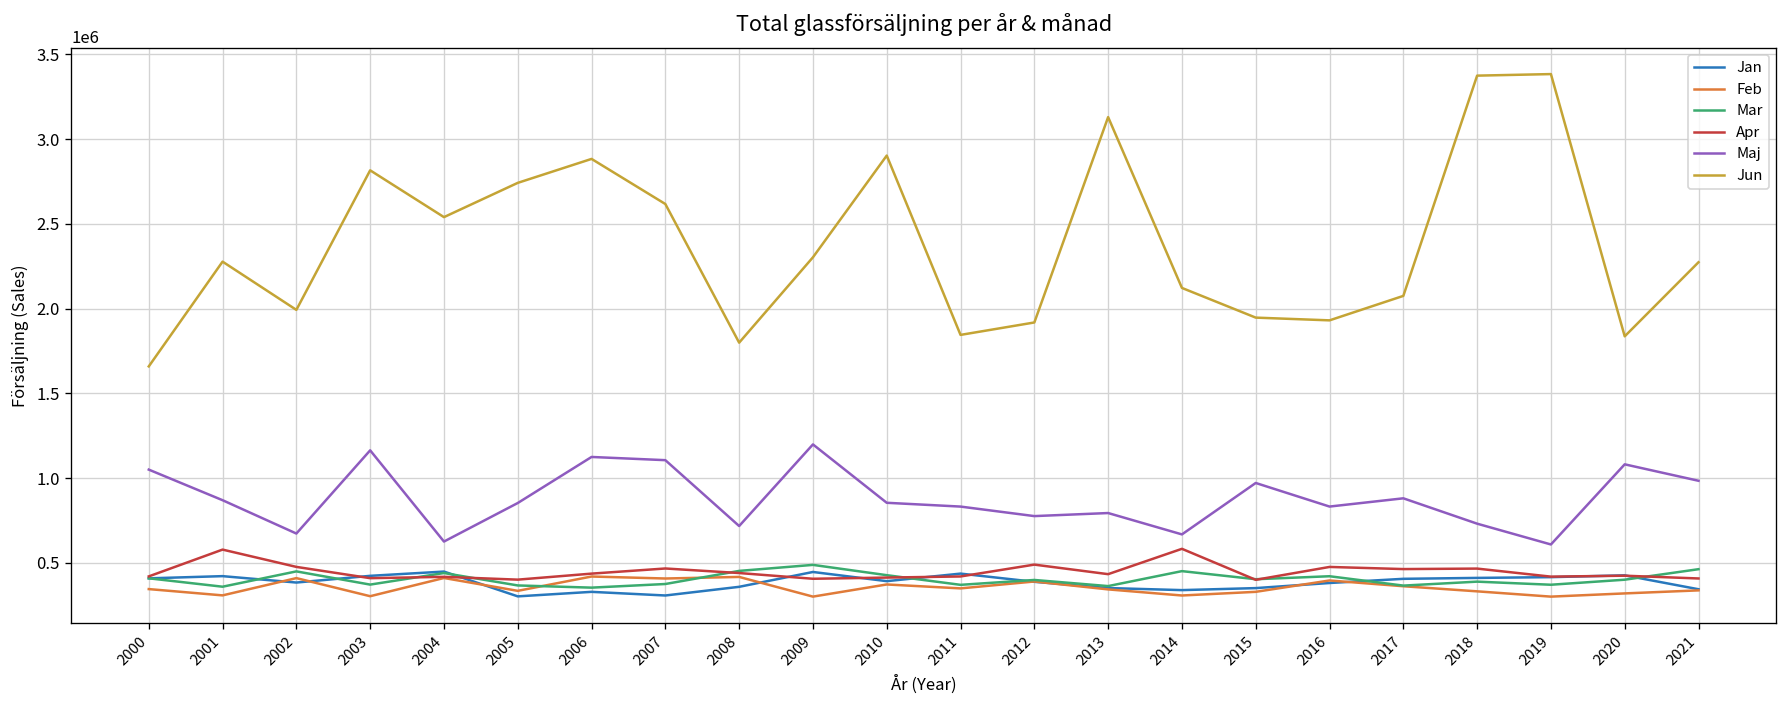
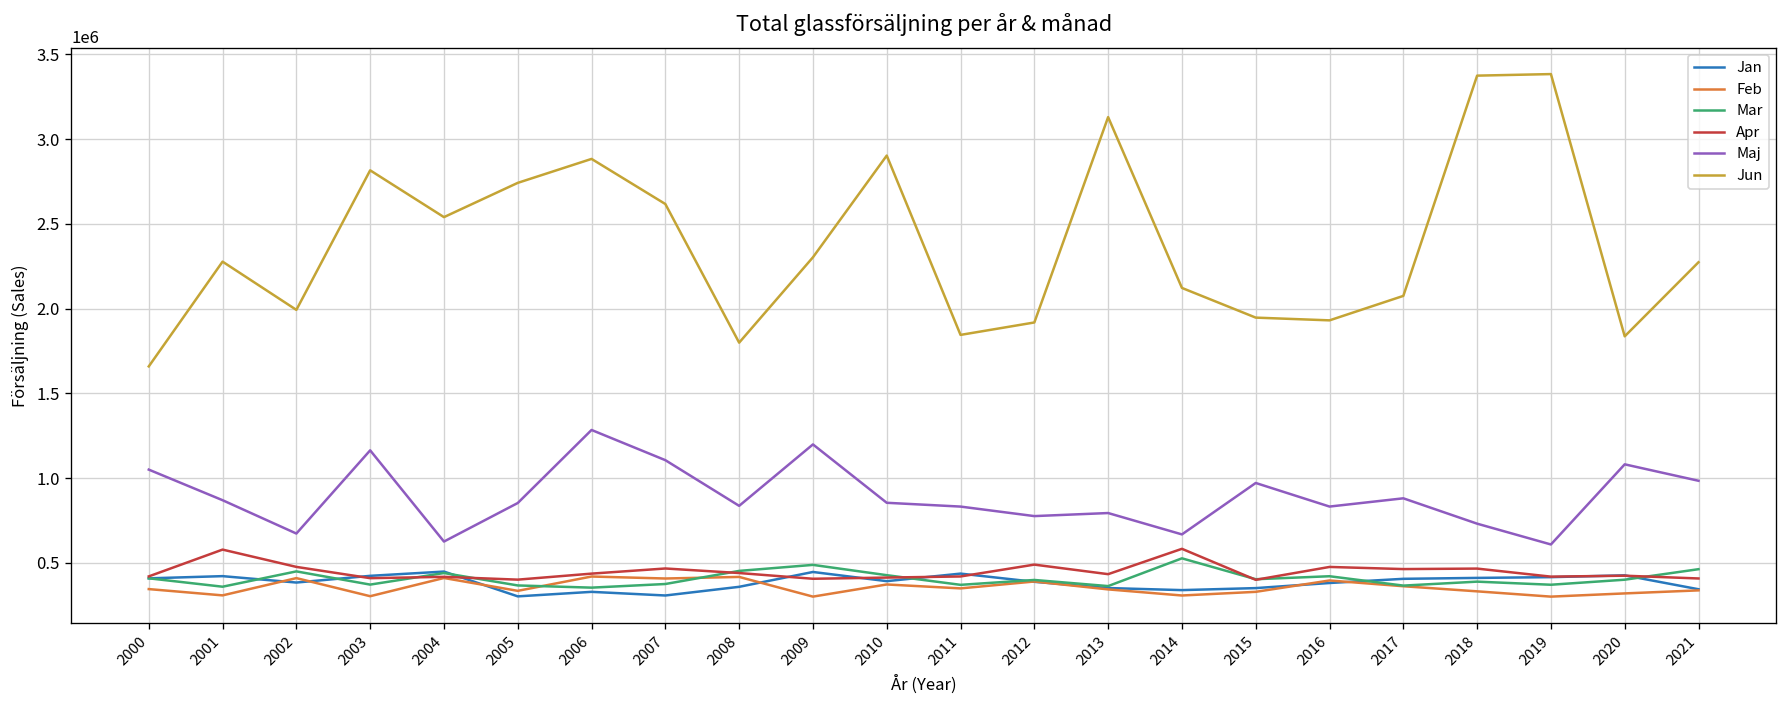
  {
    "Jan": {
      "2001": 420000,
      "2002": 380000,
      "2005": 300000,
      "2006": 330000,
      "2007": 310000,
      "2008": 360000,
      "2009": 450000,
      "2010": 390000,
      "2014": 340000,
      "2015": 350000,
      "2017": 410000,
      "2018": 410000
    },
    "Mar": {
      "2001": 360000,
      "2002": 450000,
      "2003": 370000,
      "2005": 370000,
      "2006": 350000,
      "2007": 380000,
      "2009": 490000,
      "2011": 370000,
-     "2014": 450000,
+     "2014": 530000,
      "2016": 420000,
      "2018": 390000,
      "2019": 370000,
      "2020": 400000,
      "2021": 460000
    },
    "Apr": {
      "2001": 580000,
      "2002": 480000,
      "2005": 400000,
      "2007": 470000,
      "2009": 410000,
      "2012": 490000,
      "2013": 430000,
      "2014": 580000,
      "2016": 480000,
      "2017": 460000,
      "2018": 470000,
      "2021": 410000
    },
    "Maj": {
      "2000": 1050000,
      "2001": 870000,
      "2002": 670000,
      "2003": 1160000,
      "2004": 630000,
      "2005": 850000,
-     "2006": 1130000,
+     "2006": 1280000,
      "2007": 1110000,
-     "2008": 720000,
+     "2008": 840000,
      "2009": 1200000,
      "2010": 850000,
      "2011": 830000,
      "2012": 780000,
      "2013": 790000,
      "2014": 670000,
      "2015": 970000,
      "2016": 830000,
      "2017": 880000,
      "2018": 730000,
      "2019": 610000,
      "2020": 1080000,
      "2021": 980000
    }
  }
